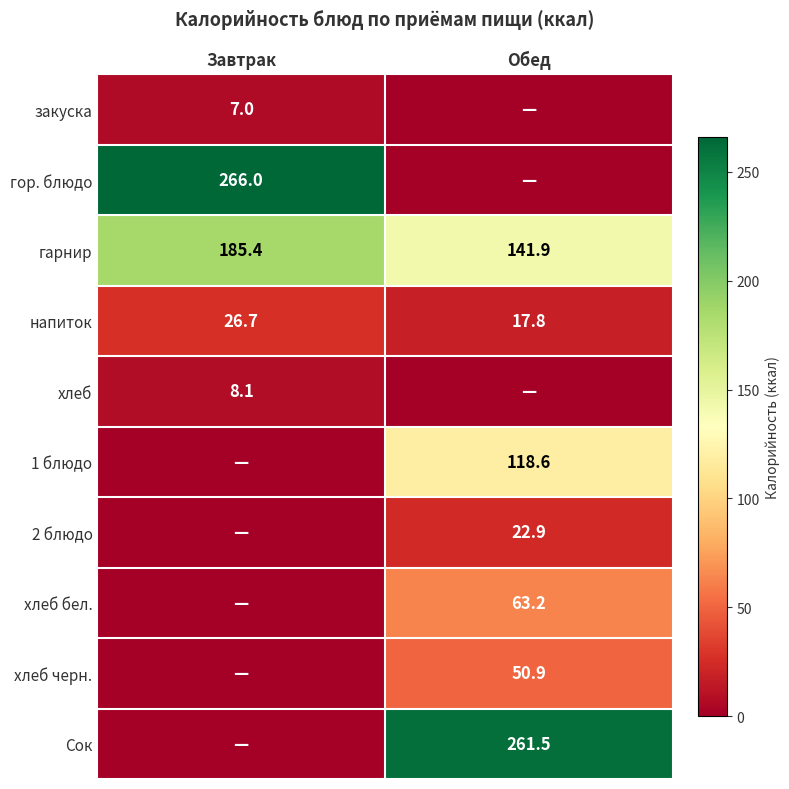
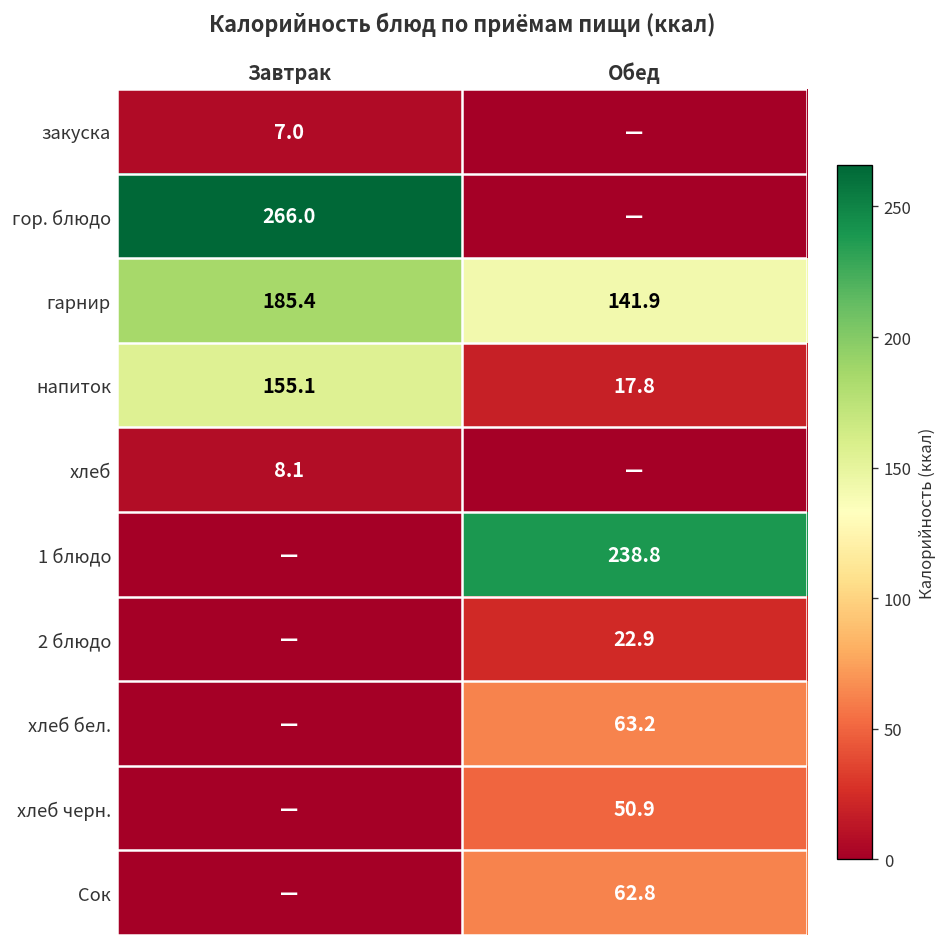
  {
    "закуска": {
      "Завтрак": 7.0
    },
    "гор. блюдо": {
      "Завтрак": 266.0
    },
    "гарнир": {
      "Завтрак": 185.4,
      "Обед": 141.9
    },
    "напиток": {
-     "Завтрак": 26.7,
+     "Завтрак": 155.1,
      "Обед": 17.8
    },
    "хлеб": {
      "Завтрак": 8.1
    },
    "1 блюдо": {
-     "Обед": 118.6
+     "Обед": 238.8
    },
    "2 блюдо": {
      "Обед": 22.9
    },
    "хлеб бел.": {
      "Обед": 63.2
    },
    "хлеб черн.": {
      "Обед": 50.9
    },
    "Сок": {
-     "Обед": 261.5
+     "Обед": 62.8
    }
  }
